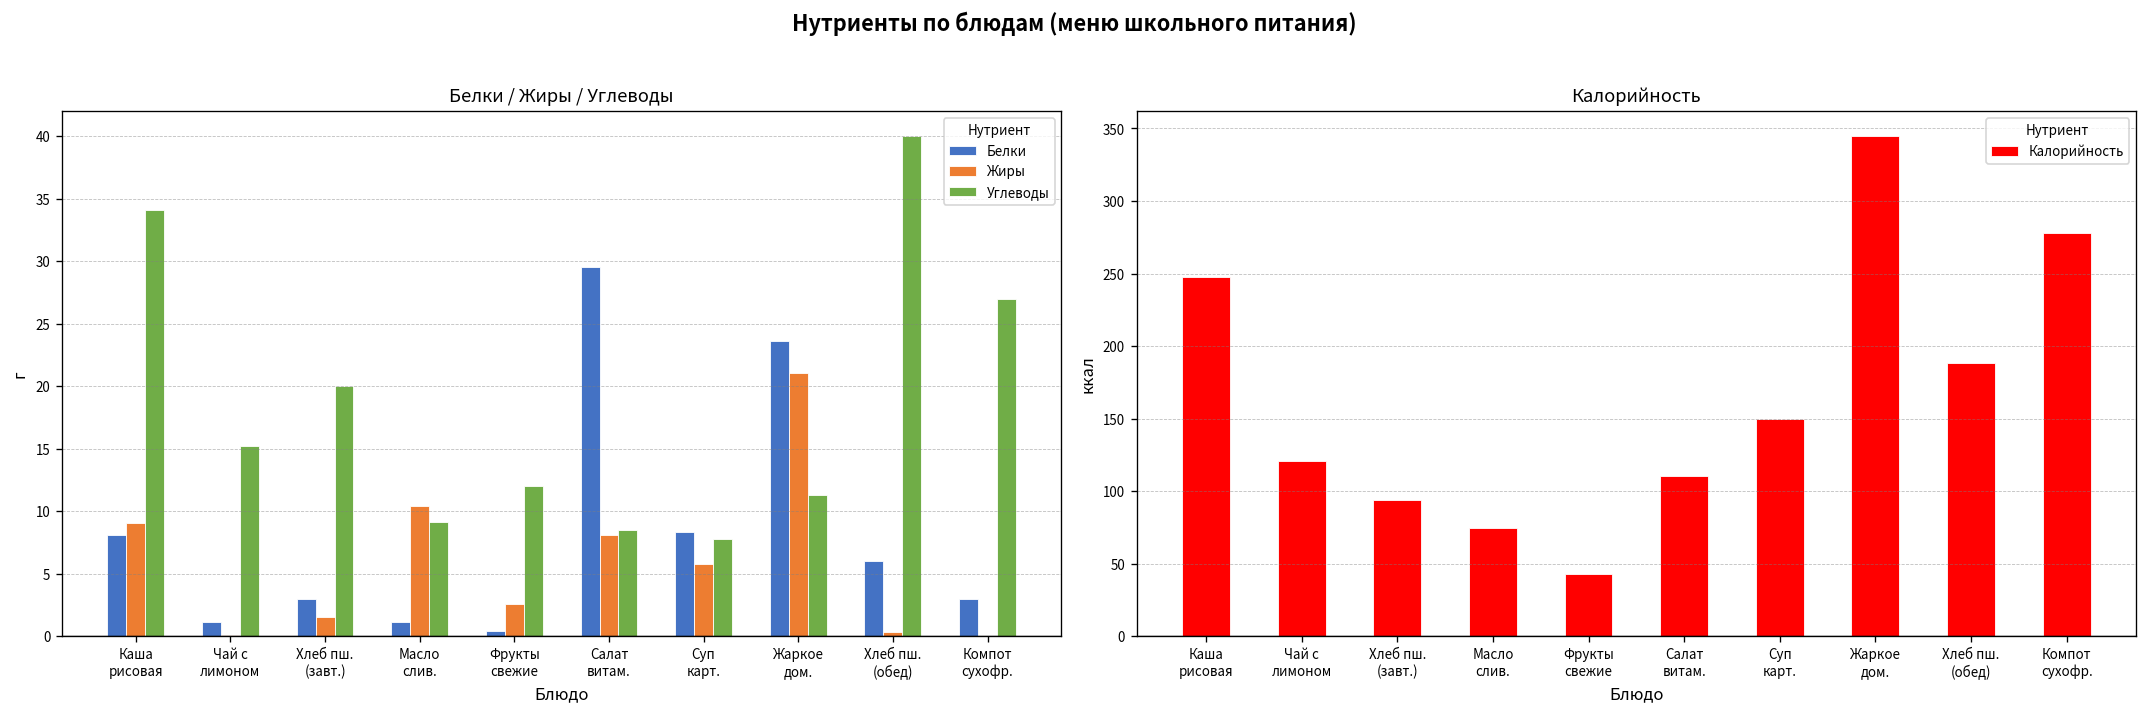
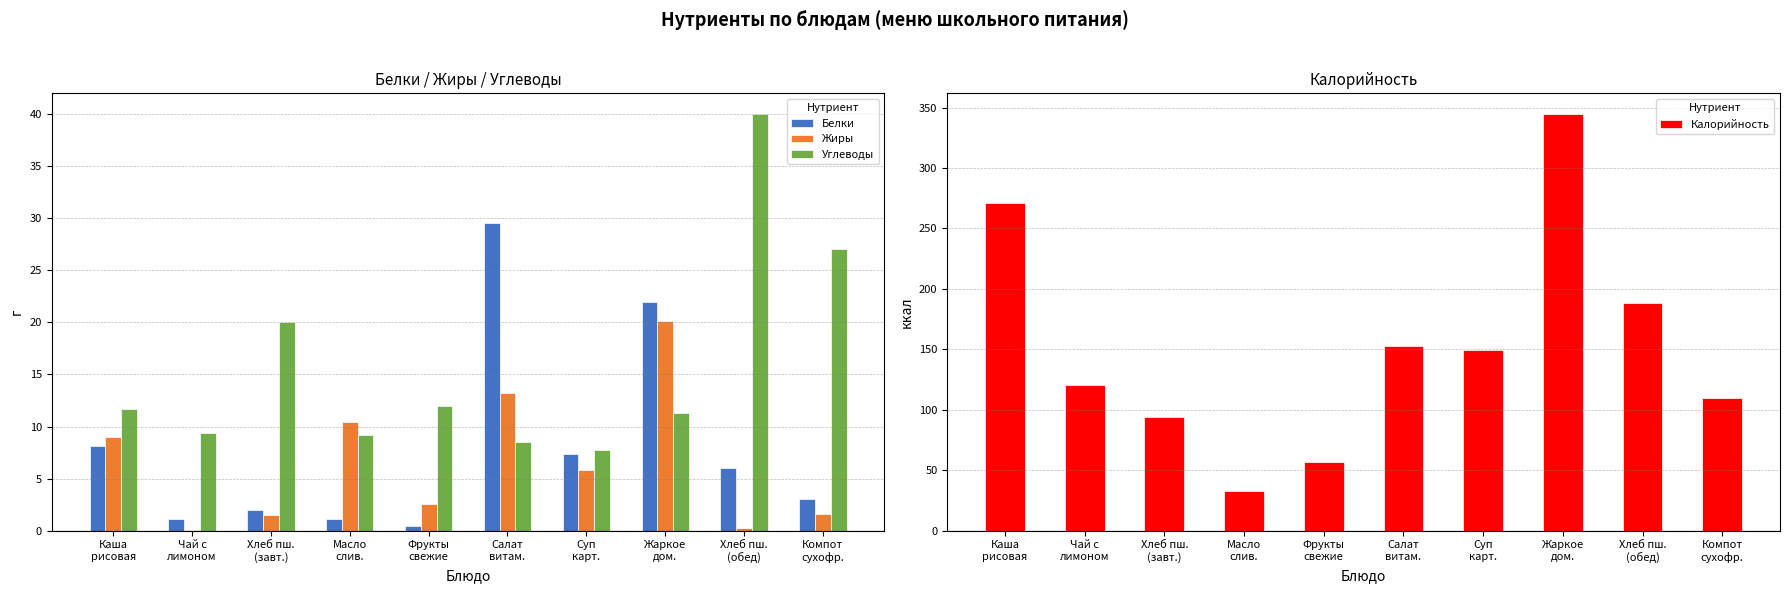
  {
    "Белки / Жиры / Углеводы": {
      "Белки": {
        "Каша рисовая": 8.1,
        "Чай с лимоном": 1.1,
-       "Хлеб пш. (завт.)": 3,
+       "Хлеб пш. (завт.)": 2,
        "Масло слив.": 1.2,
        "Фрукты свежие": 0.4,
        "Салат витам.": 29.6,
-       "Суп карт.": 8.4,
-       "Жаркое дом.": 23.6,
+       "Суп карт.": 7.4,
+       "Жаркое дом.": 22.0,
        "Хлеб пш. (обед)": 6.0,
        "Компот сухофр.": 3.0
      },
      "Жиры": {
        "Каша рисовая": 9.0,
        "Хлеб пш. (завт.)": 1.5,
        "Масло слив.": 10.4,
        "Фрукты свежие": 2.6,
-       "Салат витам.": 8.1,
+       "Салат витам.": 13.3,
        "Суп карт.": 5.8,
-       "Жаркое дом.": 21.1,
+       "Жаркое дом.": 20.1,
        "Хлеб пш. (обед)": 0.3,
-       "Компот сухофр.": 0.0
+       "Компот сухофр.": 1.6
      },
      "Углеводы": {
-       "Каша рисовая": 34.1,
-       "Чай с лимоном": 15.2,
+       "Каша рисовая": 11.7,
+       "Чай с лимоном": 9.4,
        "Хлеб пш. (завт.)": 20.0,
        "Масло слив.": 9.2,
        "Фрукты свежие": 12.0,
        "Салат витам.": 8.5,
        "Суп карт.": 7.8,
        "Жаркое дом.": 11.3,
        "Хлеб пш. (обед)": 40.0,
        "Компот сухофр.": 27.0
      }
    },
    "Калорийность": {
-     "Каша рисовая": 248,
+     "Каша рисовая": 271,
      "Чай с лимоном": 121,
      "Хлеб пш. (завт.)": 94,
-     "Масло слив.": 75,
-     "Фрукты свежие": 43,
-     "Салат витам.": 110,
+     "Масло слив.": 33,
+     "Фрукты свежие": 56,
+     "Салат витам.": 153,
      "Суп карт.": 150,
      "Жаркое дом.": 345,
      "Хлеб пш. (обед)": 188,
-     "Компот сухофр.": 278
+     "Компот сухофр.": 110
    }
  }
